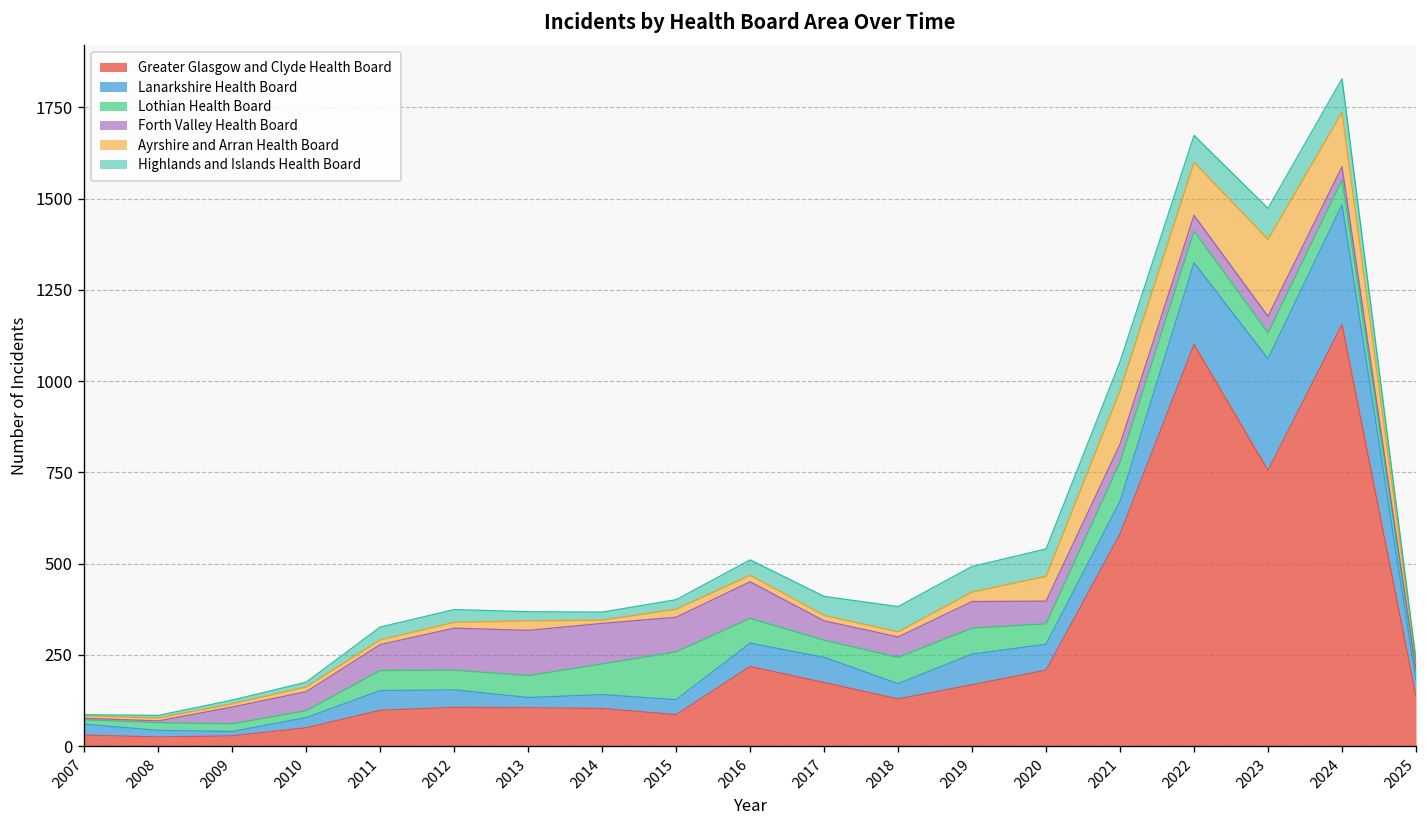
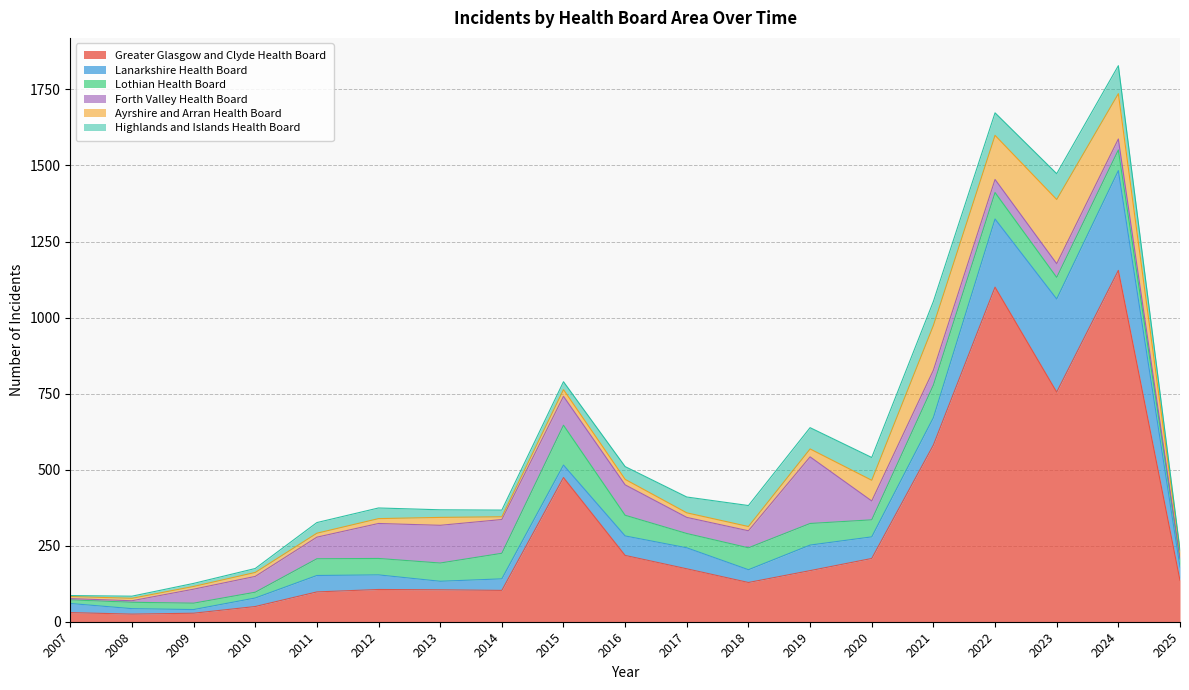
  {
    "Greater Glasgow and Clyde Health Board": {
      "2007": 30,
      "2008": 30,
      "2009": 30,
      "2010": 50,
      "2011": 100,
      "2012": 110,
      "2013": 110,
      "2014": 100,
-     "2015": 90,
+     "2015": 470,
      "2016": 220,
      "2017": 170,
      "2018": 130,
      "2019": 170,
      "2020": 210,
      "2021": 580,
      "2022": 1100,
      "2023": 760,
      "2024": 1160,
      "2025": 140
    },
    "Lanarkshire Health Board": {
      "2007": 30,
      "2008": 20,
      "2009": 10,
      "2010": 30,
      "2011": 50,
      "2012": 50,
      "2013": 30,
      "2014": 40,
      "2015": 40,
      "2016": 60,
      "2017": 70,
      "2018": 40,
      "2019": 80,
      "2020": 70,
      "2021": 90,
      "2022": 220,
      "2023": 310,
      "2024": 330,
      "2025": 40
    },
    "Forth Valley Health Board": {
      "2009": 50,
      "2010": 50,
      "2011": 70,
      "2012": 120,
      "2013": 120,
      "2014": 110,
      "2015": 100,
      "2016": 100,
      "2017": 50,
      "2018": 60,
-     "2019": 70,
+     "2019": 220,
      "2020": 60,
      "2021": 50,
      "2022": 40,
      "2023": 50,
      "2024": 40
    },
    "Ayrshire and Arran Health Board": {
      "2009": 10,
      "2010": 10,
      "2011": 10,
      "2012": 20,
      "2013": 30,
      "2014": 10,
      "2015": 20,
      "2016": 20,
      "2017": 20,
      "2018": 10,
      "2019": 30,
      "2020": 70,
      "2021": 150,
      "2022": 150,
      "2023": 210,
      "2024": 150
    }
  }
